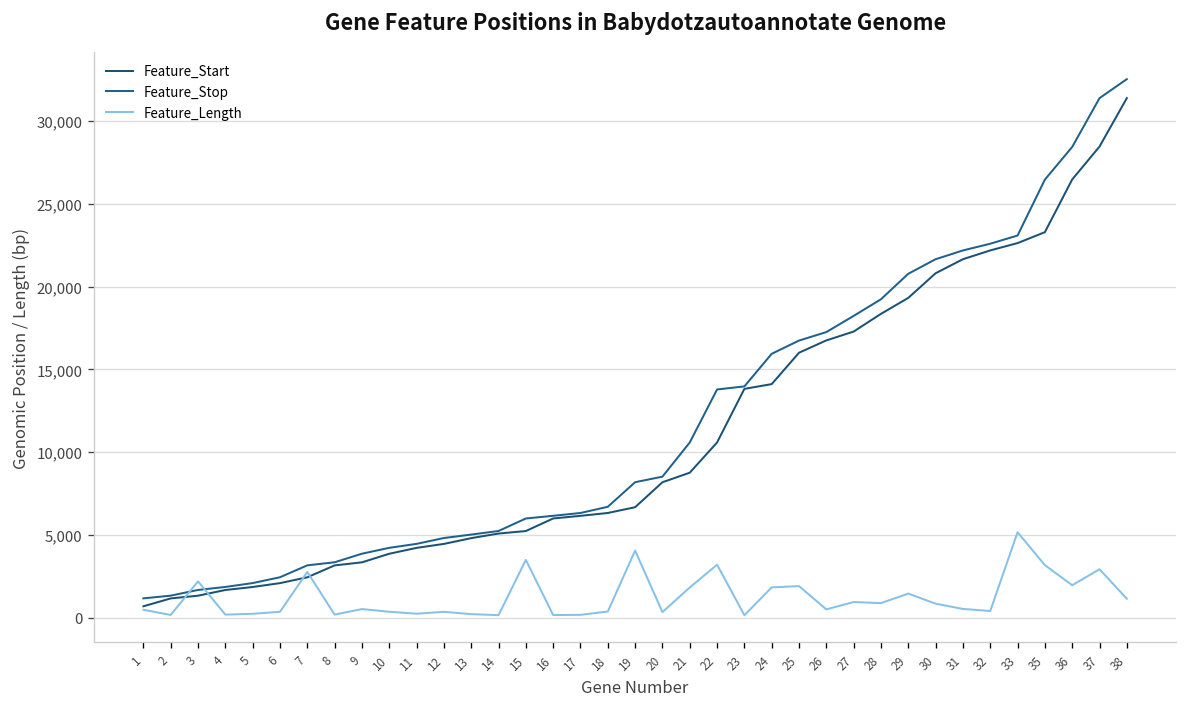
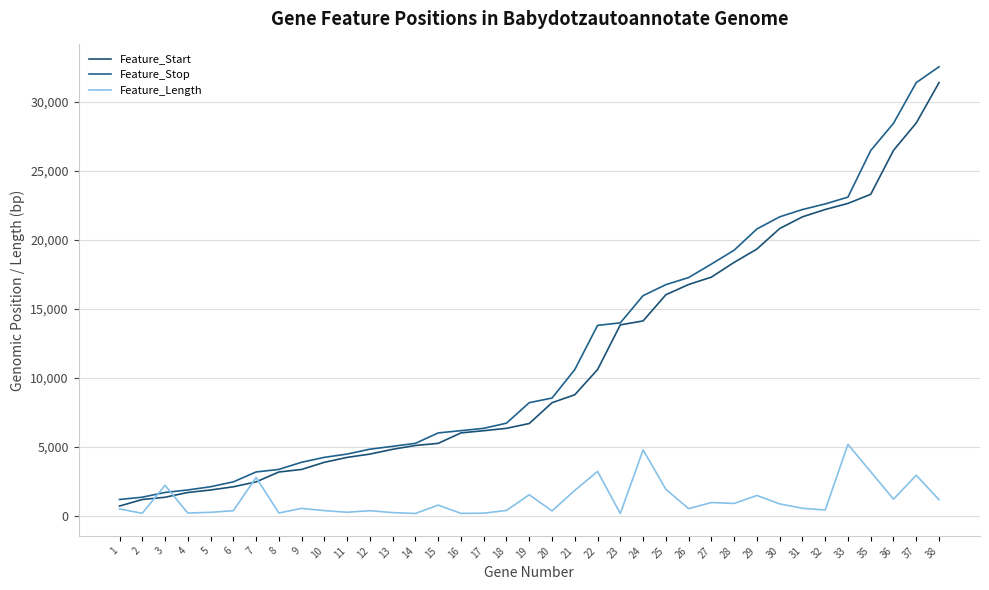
  {
    "Feature_Length": {
      "1": "500",
      "2": "200",
      "3": "2,200",
      "4": "200",
      "5": "200",
      "6": "400",
      "7": "2,800",
      "8": "200",
      "9": "500",
      "10": "400",
      "11": "200",
      "12": "400",
      "13": "200",
      "14": "200",
-     "15": "3,500",
+     "15": "800",
      "16": "200",
      "17": "200",
      "18": "400",
-     "19": "4,100",
+     "19": "1,500",
      "20": "300",
      "21": "1,800",
      "22": "3,200",
      "23": "200",
-     "24": "1,800",
+     "24": "4,800",
      "25": "1,900",
      "26": "500",
      "27": "900",
      "28": "900",
      "29": "1,500",
      "30": "800",
      "31": "500",
      "32": "400",
      "33": "5,200",
      "35": "3,200",
-     "36": "2,000",
+     "36": "1,200",
      "37": "2,900",
      "38": "1,100"
    }
  }
